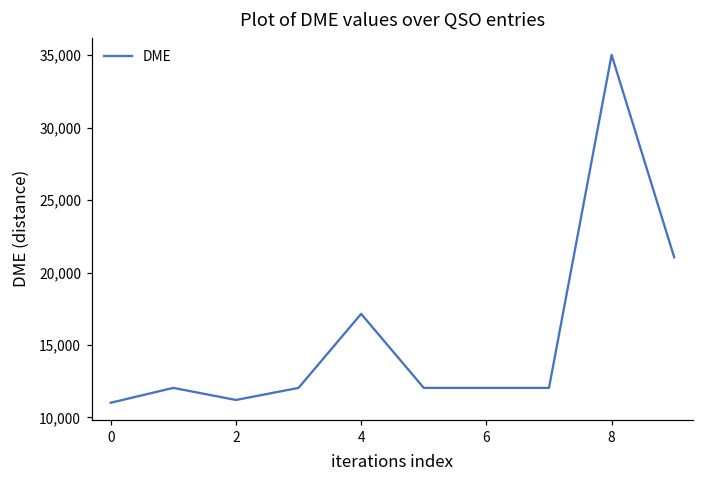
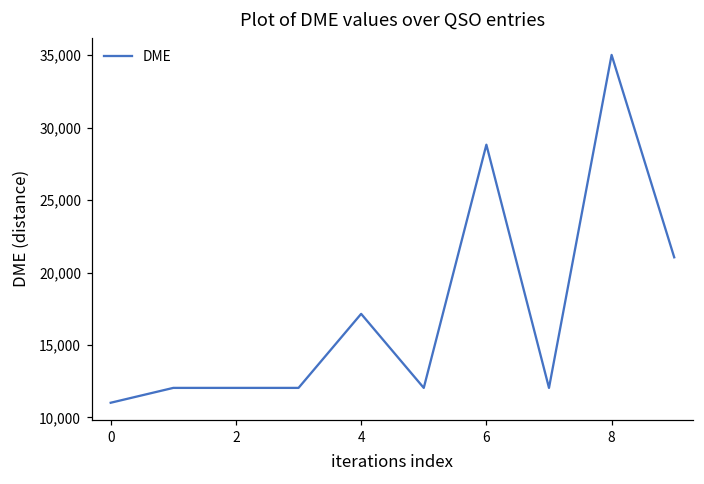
  {
    "0": "11,000",
-   "2": "11,200",
+   "2": "12,000",
    "4": "17,100",
-   "6": "12,000",
+   "6": "28,800",
    "8": "35,000"
  }
